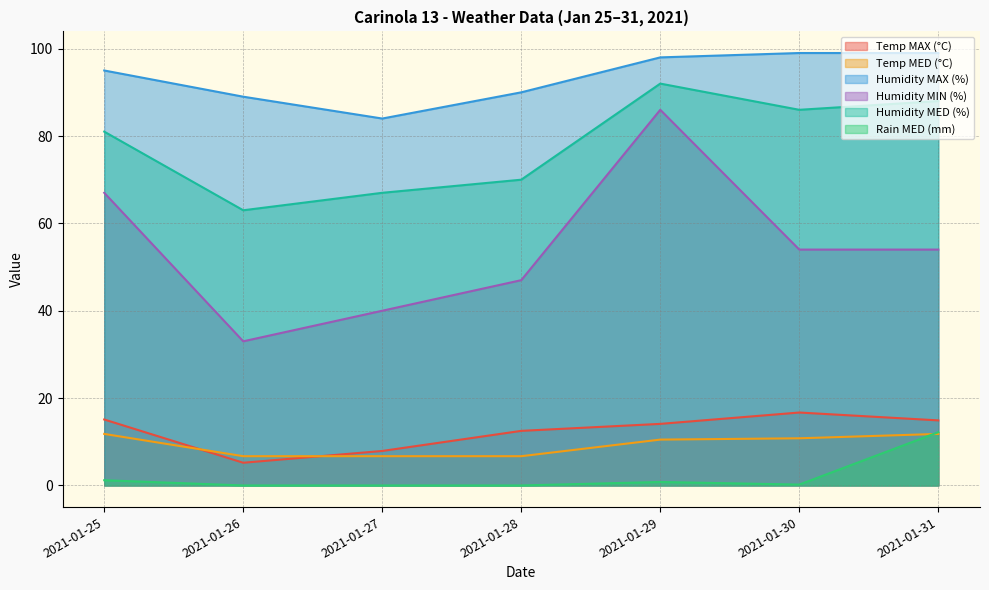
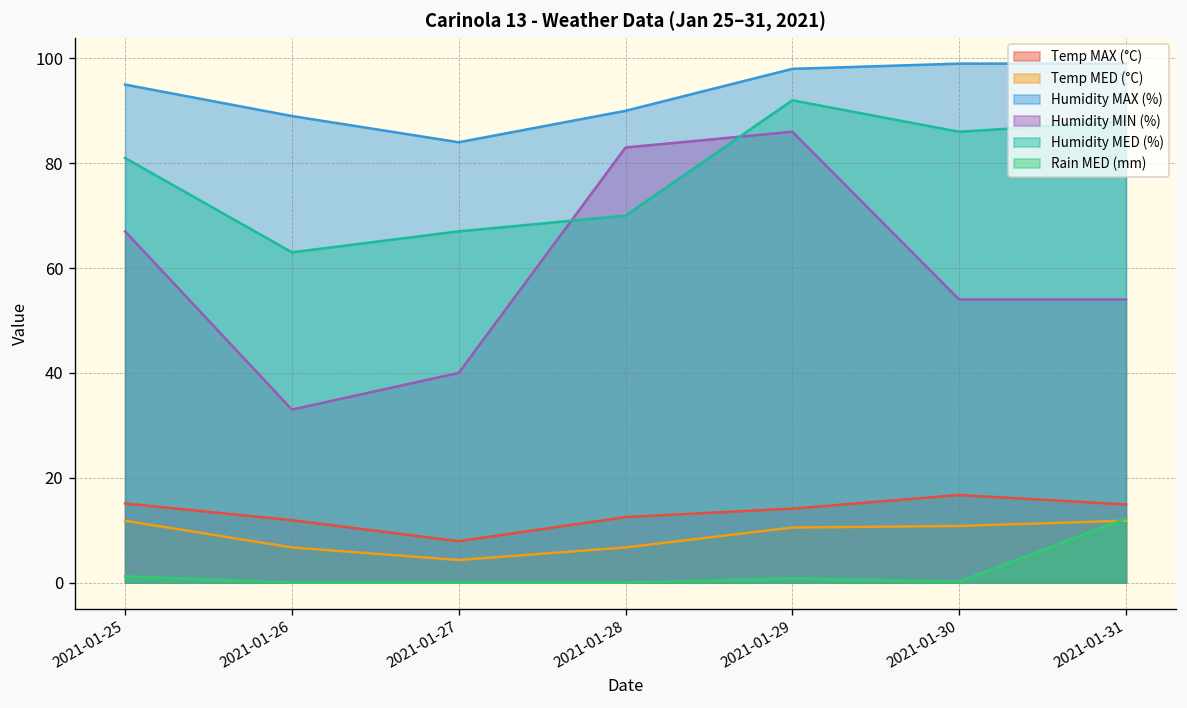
  {
    "Temp MAX (°C)": {
      "2021-01-25": 15,
-     "2021-01-26": 5,
+     "2021-01-26": 12,
      "2021-01-27": 8,
      "2021-01-28": 13,
      "2021-01-29": 14,
      "2021-01-30": 17,
      "2021-01-31": 15
    },
    "Temp MED (°C)": {
      "2021-01-25": 12,
      "2021-01-26": 7,
-     "2021-01-27": 7,
+     "2021-01-27": 4,
      "2021-01-28": 7,
      "2021-01-29": 11,
      "2021-01-30": 11
    },
    "Humidity MIN (%)": {
      "2021-01-25": 67,
      "2021-01-26": 33,
      "2021-01-27": 40,
-     "2021-01-28": 47,
+     "2021-01-28": 83,
      "2021-01-29": 86,
      "2021-01-30": 54,
      "2021-01-31": 54
    }
  }
